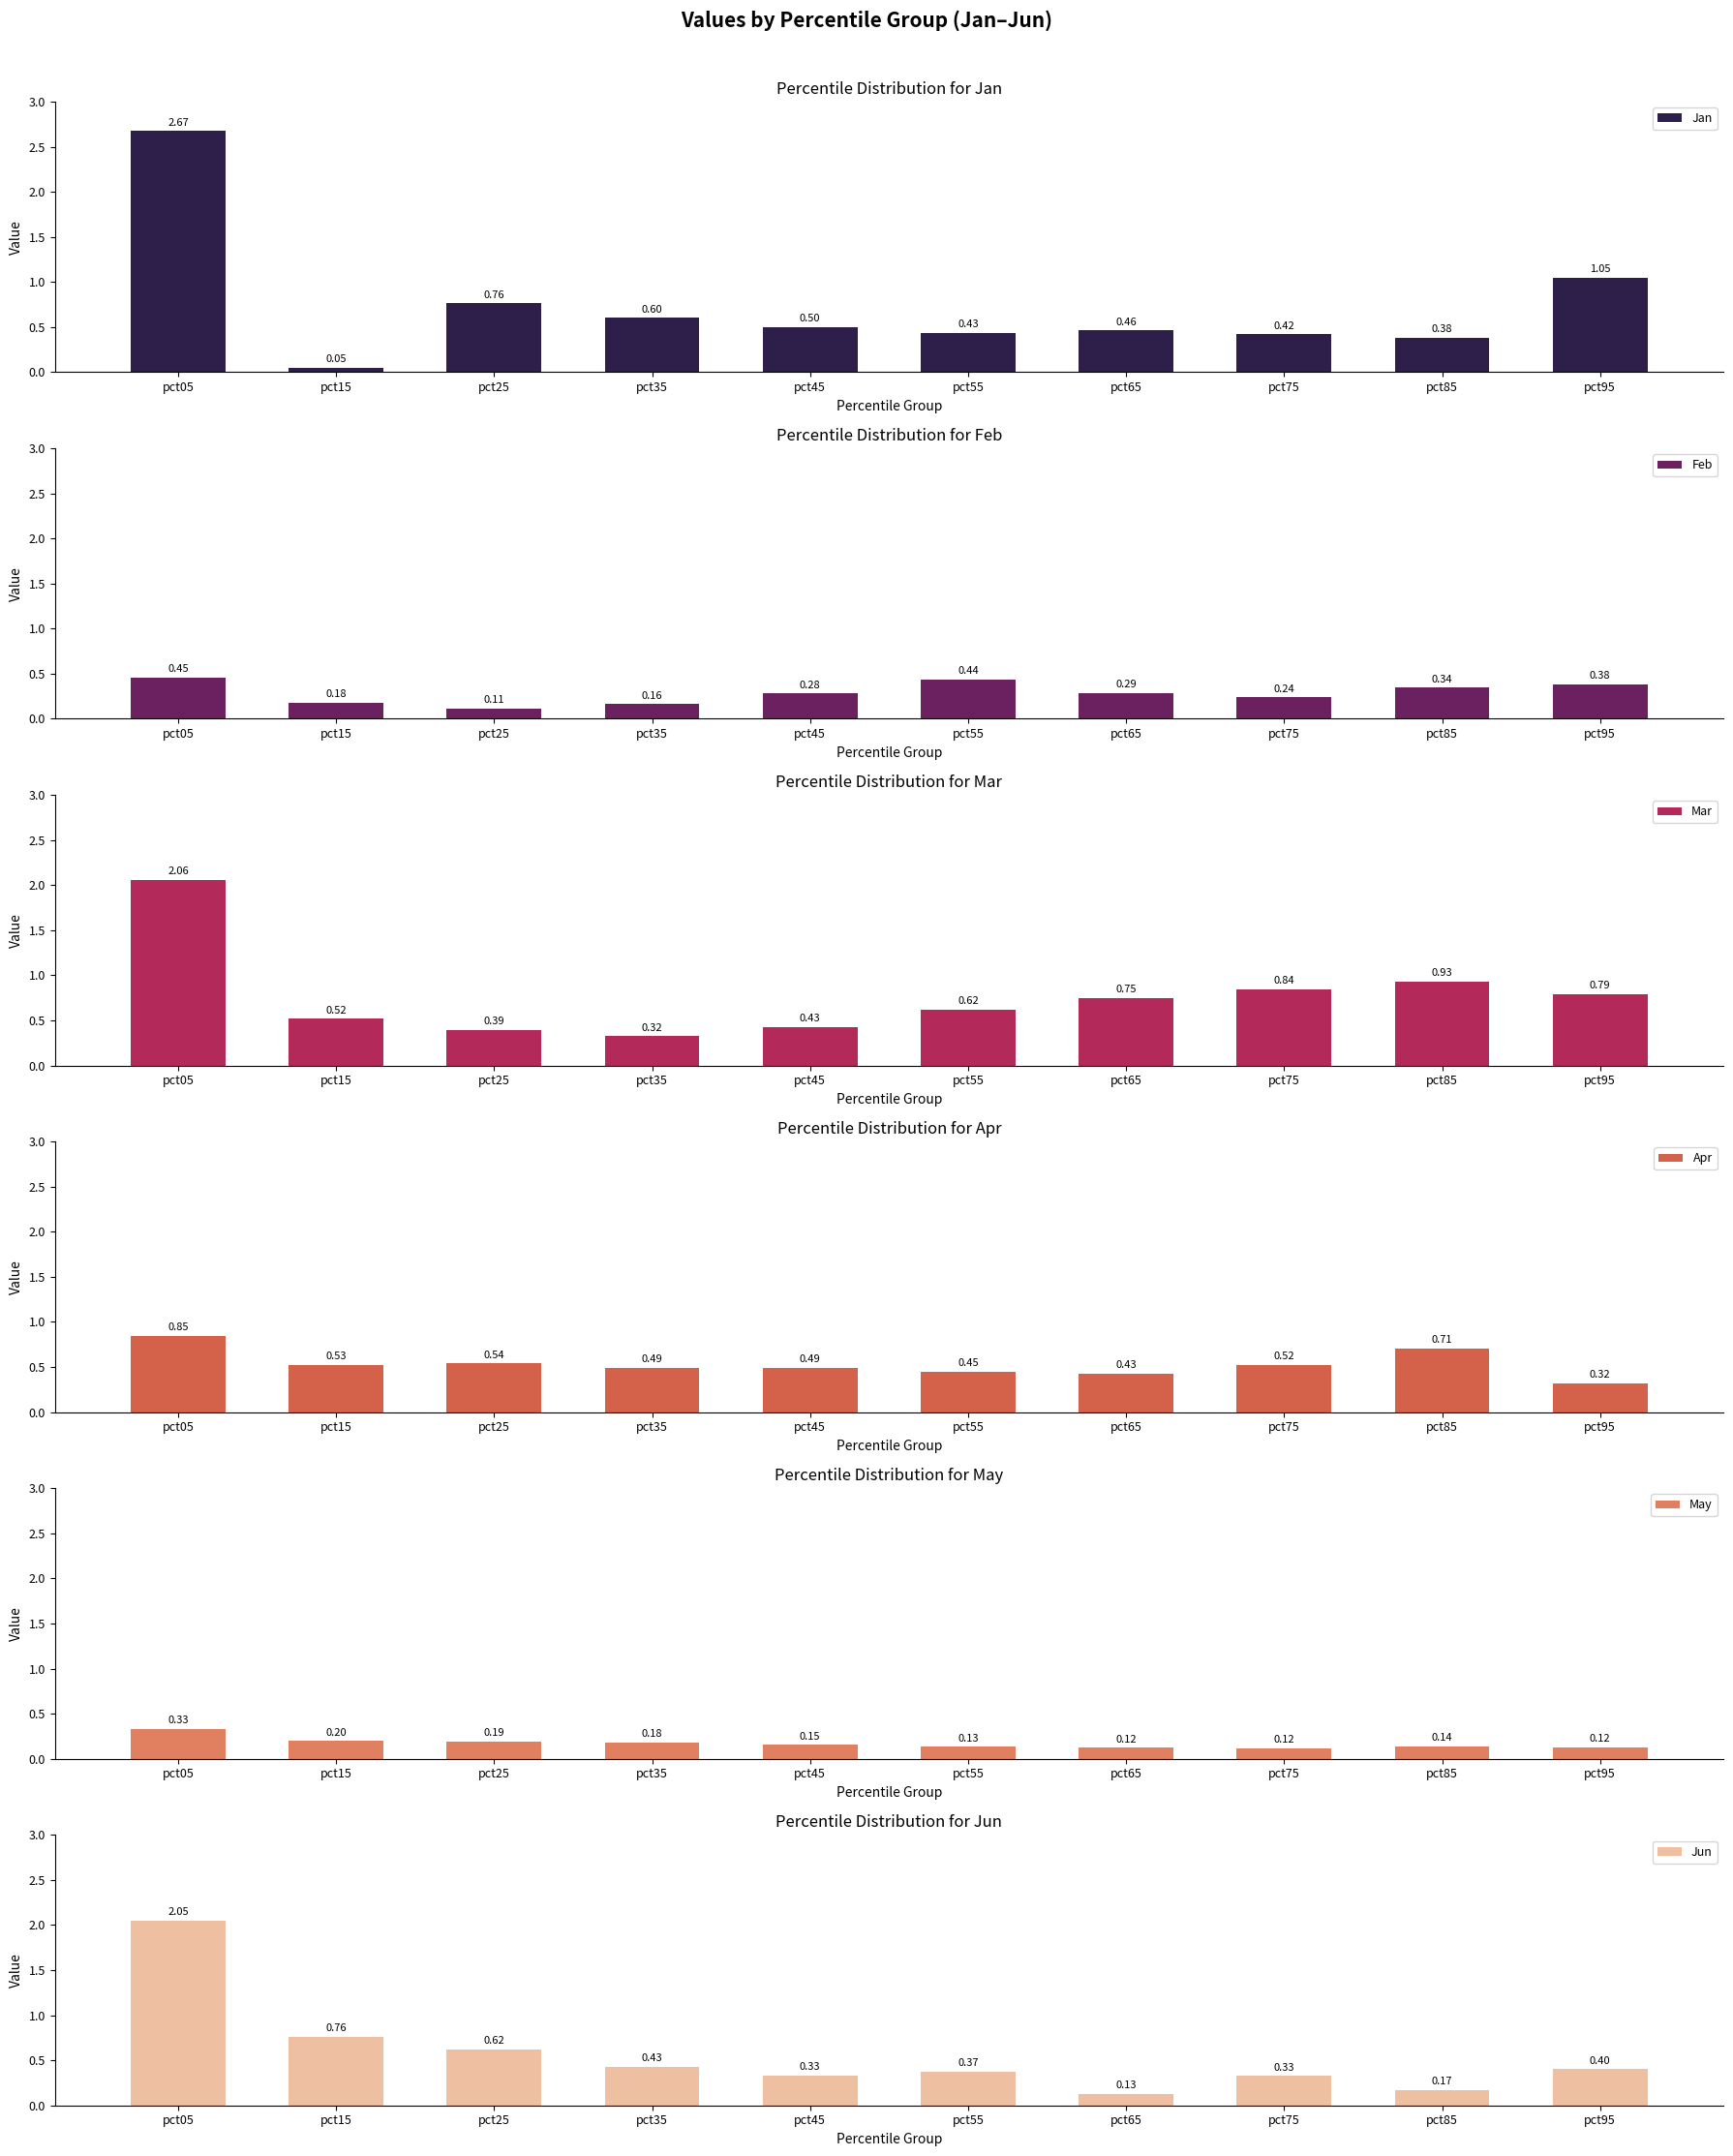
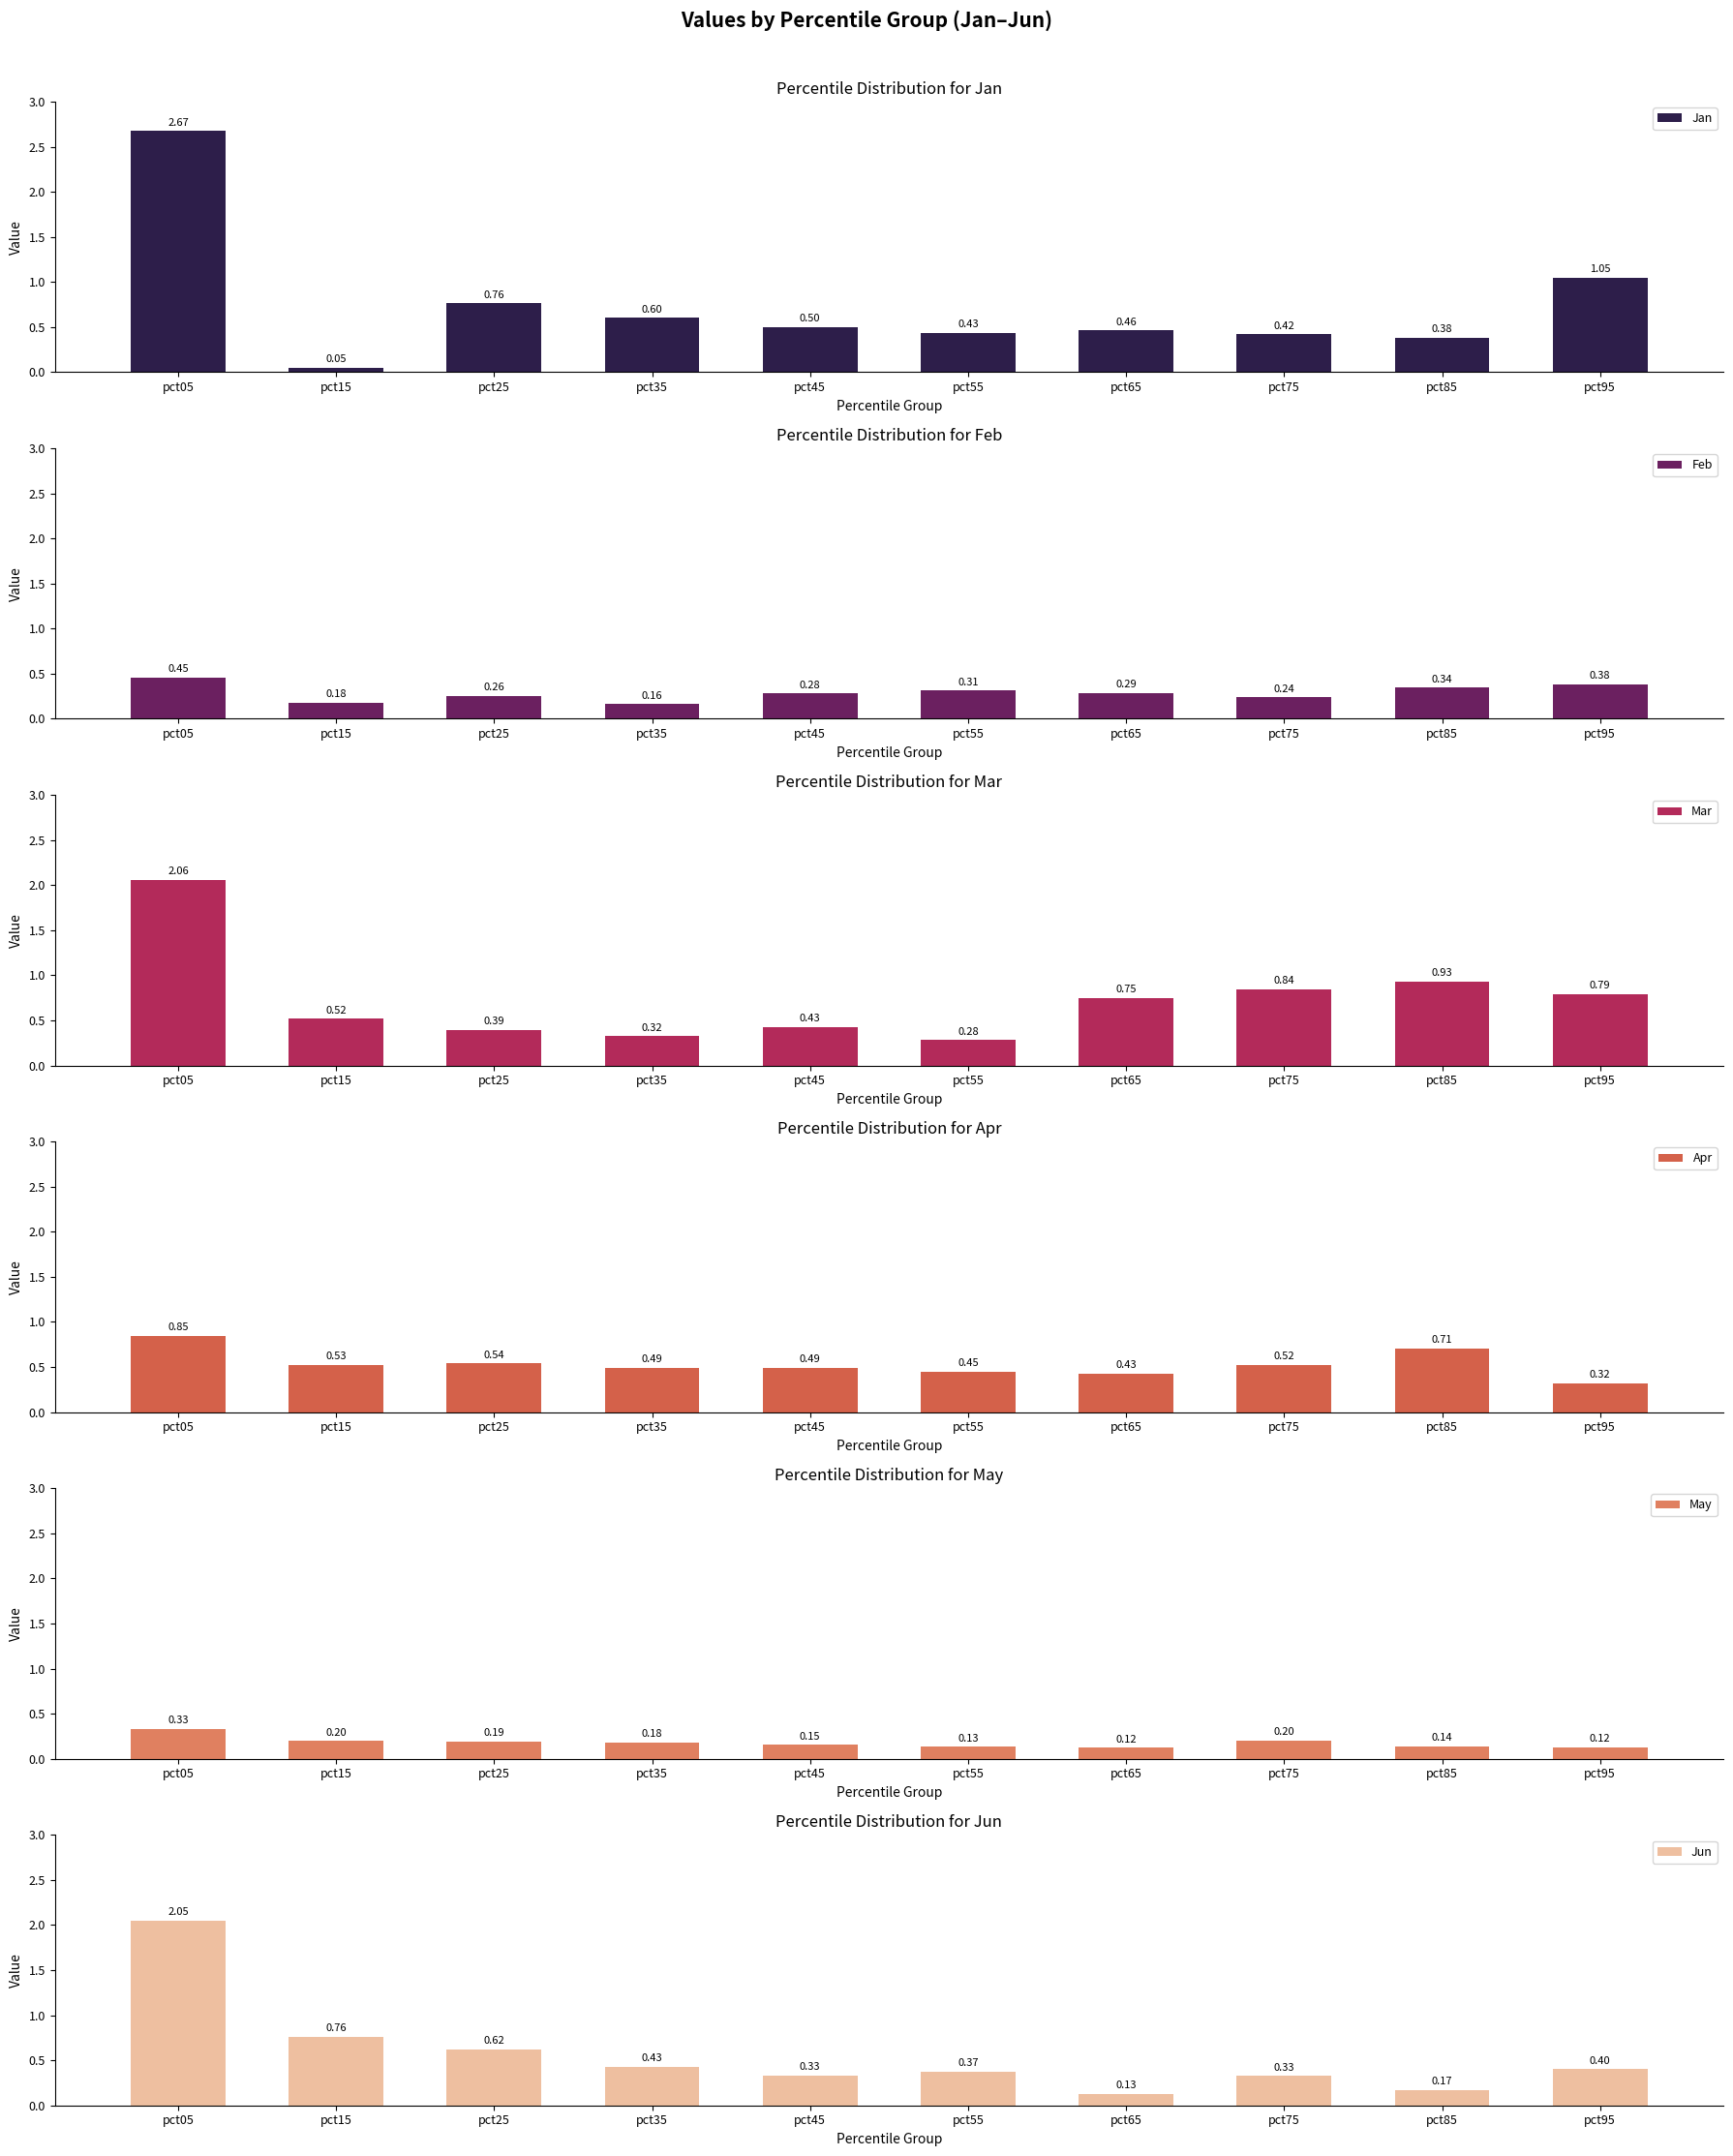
  {
    "Percentile Distribution for Jan": {
      "pct05": 2.67,
      "pct15": 0.05,
      "pct25": 0.76,
      "pct35": 0.60,
      "pct45": 0.50,
      "pct55": 0.43,
      "pct65": 0.46,
      "pct75": 0.42,
      "pct85": 0.38,
      "pct95": 1.05
    },
    "Percentile Distribution for Feb": {
      "pct05": 0.45,
      "pct15": 0.18,
-     "pct25": 0.11,
+     "pct25": 0.26,
      "pct35": 0.16,
      "pct45": 0.28,
-     "pct55": 0.44,
+     "pct55": 0.31,
      "pct65": 0.29,
      "pct75": 0.24,
      "pct85": 0.34,
      "pct95": 0.38
    },
    "Percentile Distribution for Mar": {
      "pct05": 2.06,
      "pct15": 0.52,
      "pct25": 0.39,
      "pct35": 0.32,
      "pct45": 0.43,
-     "pct55": 0.62,
+     "pct55": 0.28,
      "pct65": 0.75,
      "pct75": 0.84,
      "pct85": 0.93,
      "pct95": 0.79
    },
    "Percentile Distribution for Apr": {
      "pct05": 0.85,
      "pct15": 0.53,
      "pct25": 0.54,
      "pct35": 0.49,
      "pct45": 0.49,
      "pct55": 0.45,
      "pct65": 0.43,
      "pct75": 0.52,
      "pct85": 0.71,
      "pct95": 0.32
    },
    "Percentile Distribution for May": {
      "pct05": 0.33,
      "pct15": 0.20,
      "pct25": 0.19,
      "pct35": 0.18,
      "pct45": 0.15,
      "pct55": 0.13,
      "pct65": 0.12,
-     "pct75": 0.12,
+     "pct75": 0.20,
      "pct85": 0.14,
      "pct95": 0.12
    },
    "Percentile Distribution for Jun": {
      "pct05": 2.05,
      "pct15": 0.76,
      "pct25": 0.62,
      "pct35": 0.43,
      "pct45": 0.33,
      "pct55": 0.37,
      "pct65": 0.13,
      "pct75": 0.33,
      "pct85": 0.17,
      "pct95": 0.40
    }
  }
